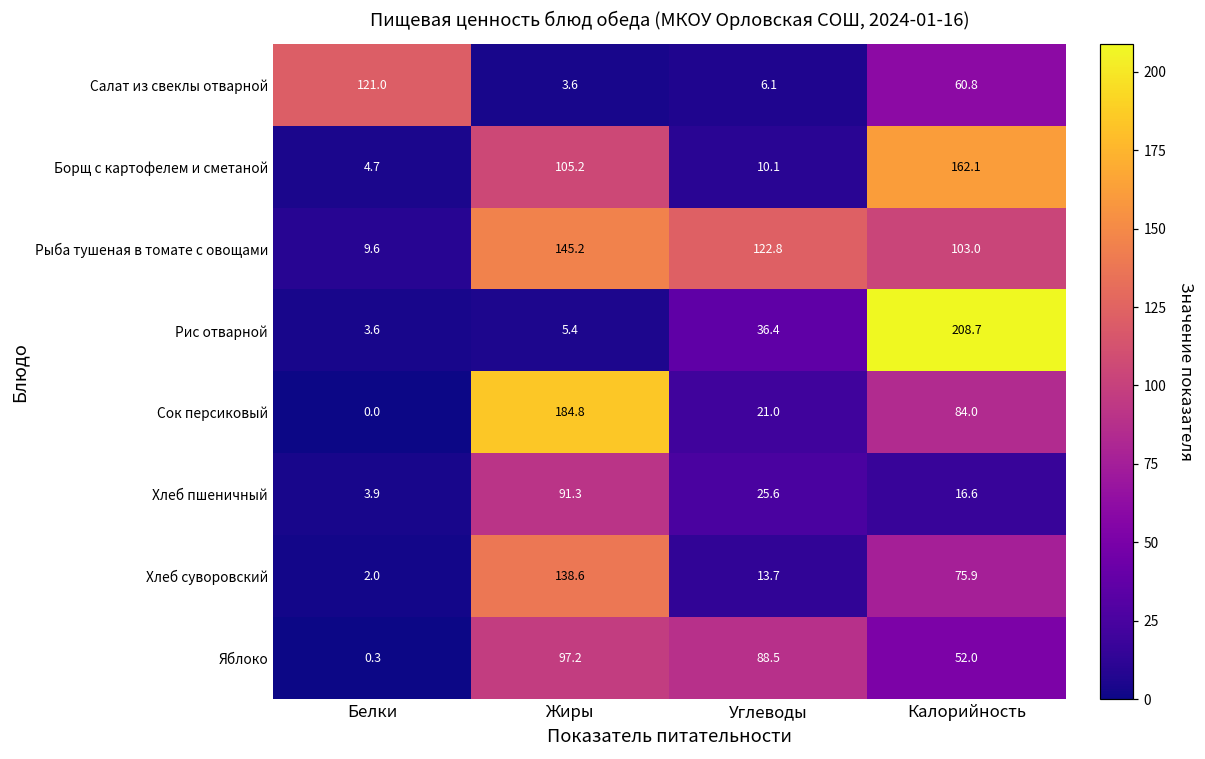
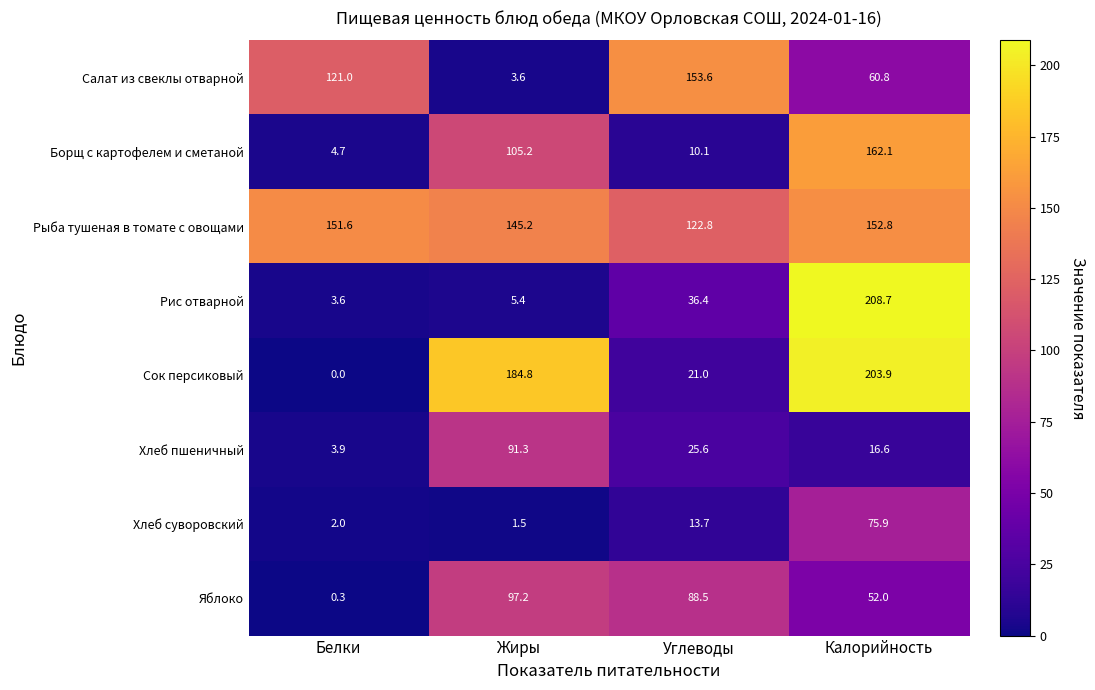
  {
    "Салат из свеклы отварной": {
      "Белки": 121.0,
      "Жиры": 3.6,
-     "Углеводы": 6.1,
+     "Углеводы": 153.6,
      "Калорийность": 60.8
    },
    "Борщ с картофелем и сметаной": {
      "Белки": 4.7,
      "Жиры": 105.2,
      "Углеводы": 10.1,
      "Калорийность": 162.1
    },
    "Рыба тушеная в томате с овощами": {
-     "Белки": 9.6,
+     "Белки": 151.6,
      "Жиры": 145.2,
      "Углеводы": 122.8,
-     "Калорийность": 103.0
+     "Калорийность": 152.8
    },
    "Рис отварной": {
      "Белки": 3.6,
      "Жиры": 5.4,
      "Углеводы": 36.4,
      "Калорийность": 208.7
    },
    "Сок персиковый": {
      "Белки": 0.0,
      "Жиры": 184.8,
      "Углеводы": 21.0,
-     "Калорийность": 84.0
+     "Калорийность": 203.9
    },
    "Хлеб пшеничный": {
      "Белки": 3.9,
      "Жиры": 91.3,
      "Углеводы": 25.6,
      "Калорийность": 16.6
    },
    "Хлеб суворовский": {
      "Белки": 2.0,
-     "Жиры": 138.6,
+     "Жиры": 1.5,
      "Углеводы": 13.7,
      "Калорийность": 75.9
    },
    "Яблоко": {
      "Белки": 0.3,
      "Жиры": 97.2,
      "Углеводы": 88.5,
      "Калорийность": 52.0
    }
  }
